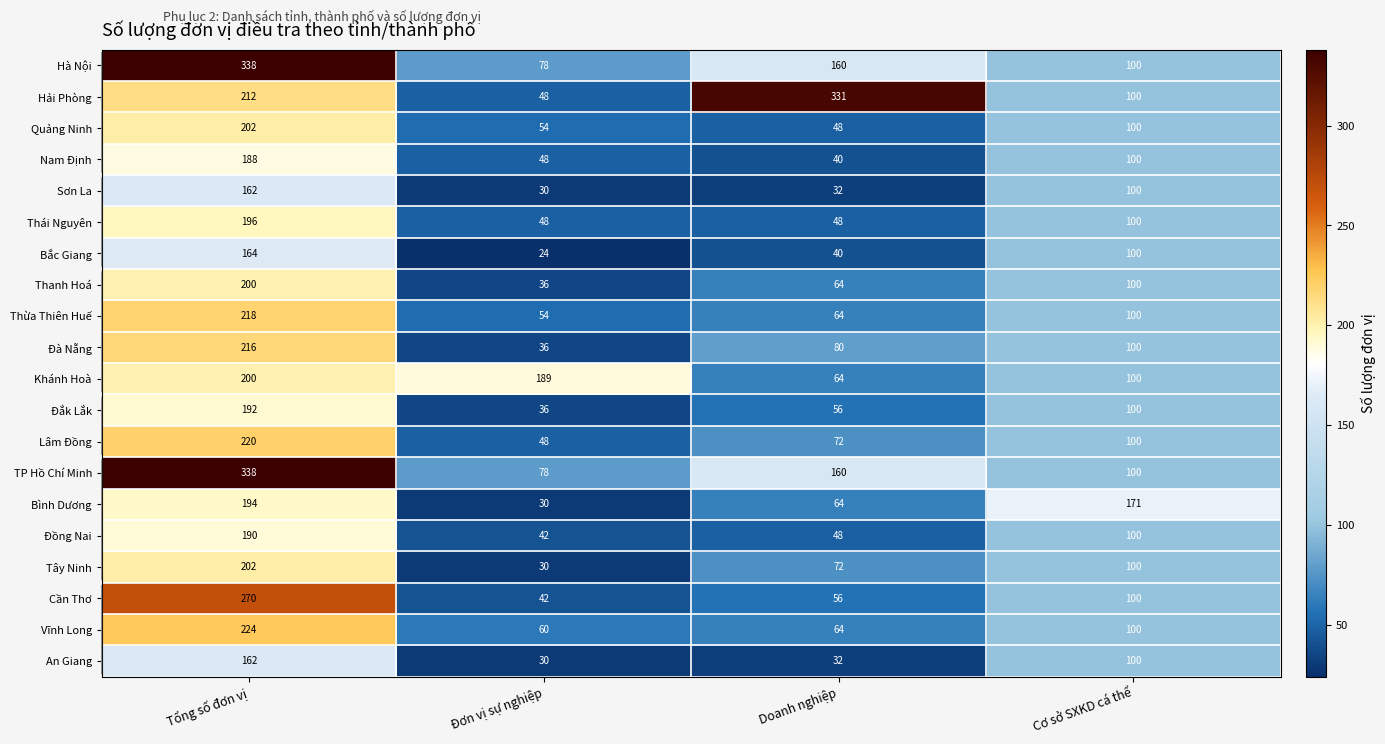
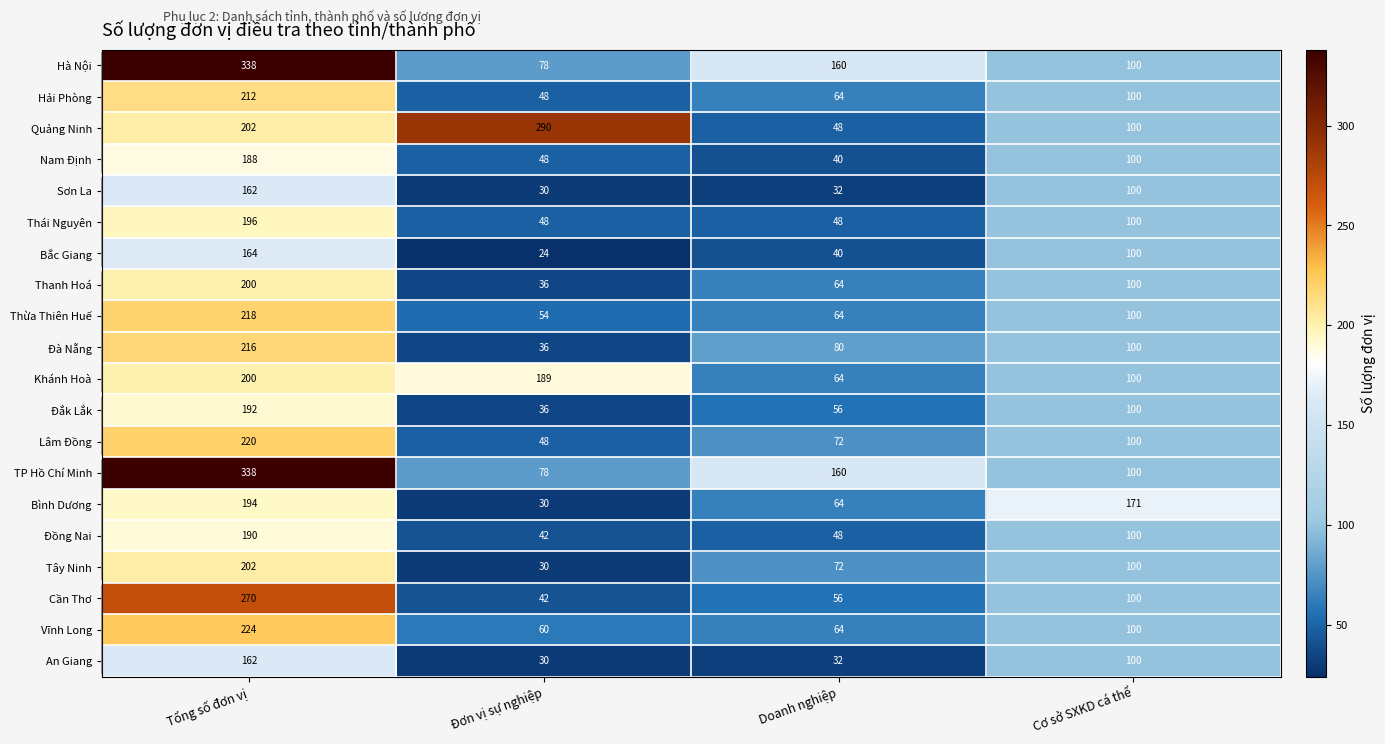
  {
    "Hà Nội": {
      "Tổng số đơn vị": 338,
      "Đơn vị sự nghiệp": 78,
      "Doanh nghiệp": 160,
      "Cơ sở SXKD cá thể": 100
    },
    "Hải Phòng": {
      "Tổng số đơn vị": 212,
      "Đơn vị sự nghiệp": 48,
-     "Doanh nghiệp": 331,
+     "Doanh nghiệp": 64,
      "Cơ sở SXKD cá thể": 100
    },
    "Quảng Ninh": {
      "Tổng số đơn vị": 202,
-     "Đơn vị sự nghiệp": 54,
+     "Đơn vị sự nghiệp": 290,
      "Doanh nghiệp": 48,
      "Cơ sở SXKD cá thể": 100
    },
    "Nam Định": {
      "Tổng số đơn vị": 188,
      "Đơn vị sự nghiệp": 48,
      "Doanh nghiệp": 40,
      "Cơ sở SXKD cá thể": 100
    },
    "Sơn La": {
      "Tổng số đơn vị": 162,
      "Đơn vị sự nghiệp": 30,
      "Doanh nghiệp": 32,
      "Cơ sở SXKD cá thể": 100
    },
    "Thái Nguyên": {
      "Tổng số đơn vị": 196,
      "Đơn vị sự nghiệp": 48,
      "Doanh nghiệp": 48,
      "Cơ sở SXKD cá thể": 100
    },
    "Bắc Giang": {
      "Tổng số đơn vị": 164,
      "Đơn vị sự nghiệp": 24,
      "Doanh nghiệp": 40,
      "Cơ sở SXKD cá thể": 100
    },
    "Thanh Hoá": {
      "Tổng số đơn vị": 200,
      "Đơn vị sự nghiệp": 36,
      "Doanh nghiệp": 64,
      "Cơ sở SXKD cá thể": 100
    },
    "Thừa Thiên Huế": {
      "Tổng số đơn vị": 218,
      "Đơn vị sự nghiệp": 54,
      "Doanh nghiệp": 64,
      "Cơ sở SXKD cá thể": 100
    },
    "Đà Nẵng": {
      "Tổng số đơn vị": 216,
      "Đơn vị sự nghiệp": 36,
      "Doanh nghiệp": 80,
      "Cơ sở SXKD cá thể": 100
    },
    "Khánh Hoà": {
      "Tổng số đơn vị": 200,
      "Đơn vị sự nghiệp": 189,
      "Doanh nghiệp": 64,
      "Cơ sở SXKD cá thể": 100
    },
    "Đắk Lắk": {
      "Tổng số đơn vị": 192,
      "Đơn vị sự nghiệp": 36,
      "Doanh nghiệp": 56,
      "Cơ sở SXKD cá thể": 100
    },
    "Lâm Đồng": {
      "Tổng số đơn vị": 220,
      "Đơn vị sự nghiệp": 48,
      "Doanh nghiệp": 72,
      "Cơ sở SXKD cá thể": 100
    },
    "TP Hồ Chí Minh": {
      "Tổng số đơn vị": 338,
      "Đơn vị sự nghiệp": 78,
      "Doanh nghiệp": 160,
      "Cơ sở SXKD cá thể": 100
    },
    "Bình Dương": {
      "Tổng số đơn vị": 194,
      "Đơn vị sự nghiệp": 30,
      "Doanh nghiệp": 64,
      "Cơ sở SXKD cá thể": 171
    },
    "Đồng Nai": {
      "Tổng số đơn vị": 190,
      "Đơn vị sự nghiệp": 42,
      "Doanh nghiệp": 48,
      "Cơ sở SXKD cá thể": 100
    },
    "Tây Ninh": {
      "Tổng số đơn vị": 202,
      "Đơn vị sự nghiệp": 30,
      "Doanh nghiệp": 72,
      "Cơ sở SXKD cá thể": 100
    },
    "Cần Thơ": {
      "Tổng số đơn vị": 270,
      "Đơn vị sự nghiệp": 42,
      "Doanh nghiệp": 56,
      "Cơ sở SXKD cá thể": 100
    },
    "Vĩnh Long": {
      "Tổng số đơn vị": 224,
      "Đơn vị sự nghiệp": 60,
      "Doanh nghiệp": 64,
      "Cơ sở SXKD cá thể": 100
    },
    "An Giang": {
      "Tổng số đơn vị": 162,
      "Đơn vị sự nghiệp": 30,
      "Doanh nghiệp": 32,
      "Cơ sở SXKD cá thể": 100
    }
  }
